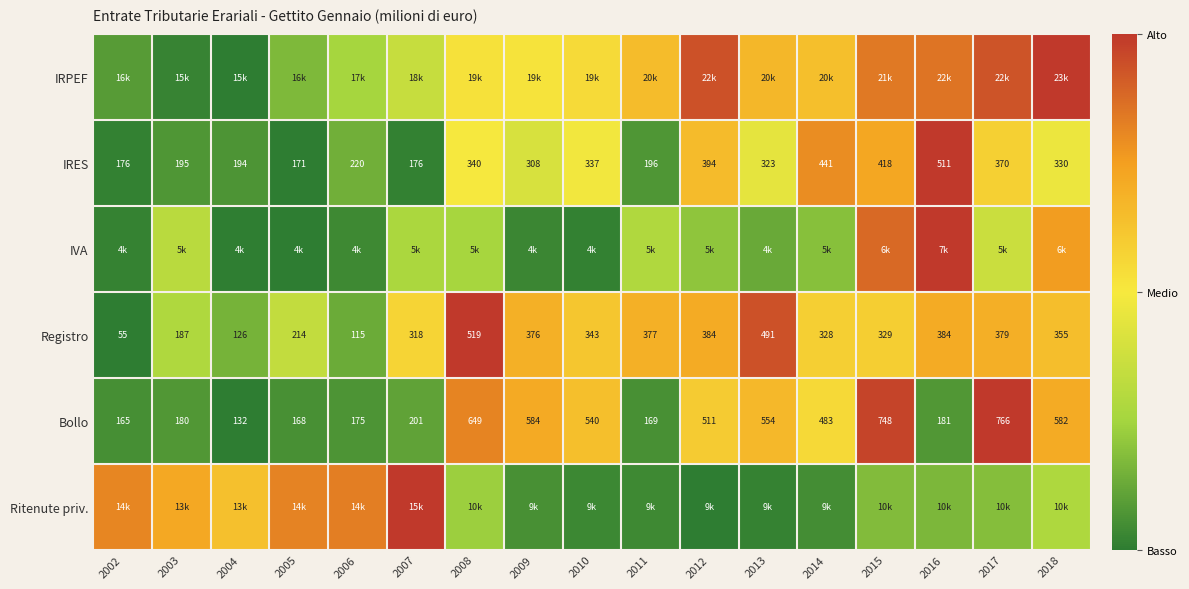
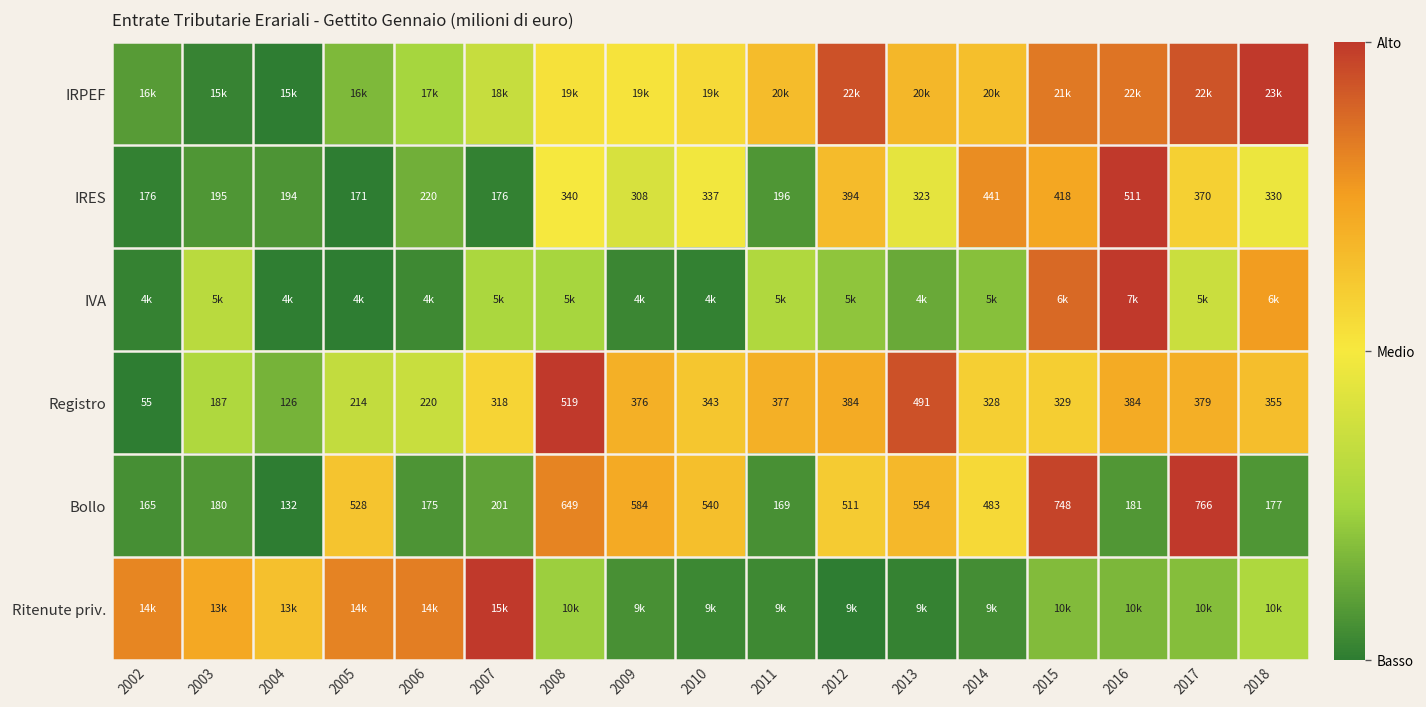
  {
    "IRPEF": {
      "2002": "16k",
      "2003": "15k",
      "2004": "15k",
      "2005": "16k",
      "2006": "17k",
      "2007": "18k",
      "2008": "19k",
      "2009": "19k",
      "2010": "19k",
      "2011": "20k",
      "2012": "22k",
      "2013": "20k",
      "2014": "20k",
      "2015": "21k",
      "2016": "22k",
      "2017": "22k",
      "2018": "23k"
    },
    "IRES": {
      "2002": "176",
      "2003": "195",
      "2004": "194",
      "2005": "171",
      "2006": "220",
      "2007": "176",
      "2008": "340",
      "2009": "308",
      "2010": "337",
      "2011": "196",
      "2012": "394",
      "2013": "323",
      "2014": "441",
      "2015": "418",
      "2016": "511",
      "2017": "370",
      "2018": "330"
    },
    "IVA": {
      "2002": "4k",
      "2003": "5k",
      "2004": "4k",
      "2005": "4k",
      "2006": "4k",
      "2007": "5k",
      "2008": "5k",
      "2009": "4k",
      "2010": "4k",
      "2011": "5k",
      "2012": "5k",
      "2013": "4k",
      "2014": "5k",
      "2015": "6k",
      "2016": "7k",
      "2017": "5k",
      "2018": "6k"
    },
    "Registro": {
      "2002": "55",
      "2003": "187",
      "2004": "126",
      "2005": "214",
-     "2006": "115",
+     "2006": "220",
      "2007": "318",
      "2008": "519",
      "2009": "376",
      "2010": "343",
      "2011": "377",
      "2012": "384",
      "2013": "491",
      "2014": "328",
      "2015": "329",
      "2016": "384",
      "2017": "379",
      "2018": "355"
    },
    "Bollo": {
      "2002": "165",
      "2003": "180",
      "2004": "132",
-     "2005": "168",
+     "2005": "528",
      "2006": "175",
      "2007": "201",
      "2008": "649",
      "2009": "584",
      "2010": "540",
      "2011": "169",
      "2012": "511",
      "2013": "554",
      "2014": "483",
      "2015": "748",
      "2016": "181",
      "2017": "766",
-     "2018": "582"
+     "2018": "177"
    },
    "Ritenute priv.": {
      "2002": "14k",
      "2003": "13k",
      "2004": "13k",
      "2005": "14k",
      "2006": "14k",
      "2007": "15k",
      "2008": "10k",
      "2009": "9k",
      "2010": "9k",
      "2011": "9k",
      "2012": "9k",
      "2013": "9k",
      "2014": "9k",
      "2015": "10k",
      "2016": "10k",
      "2017": "10k",
      "2018": "10k"
    }
  }
